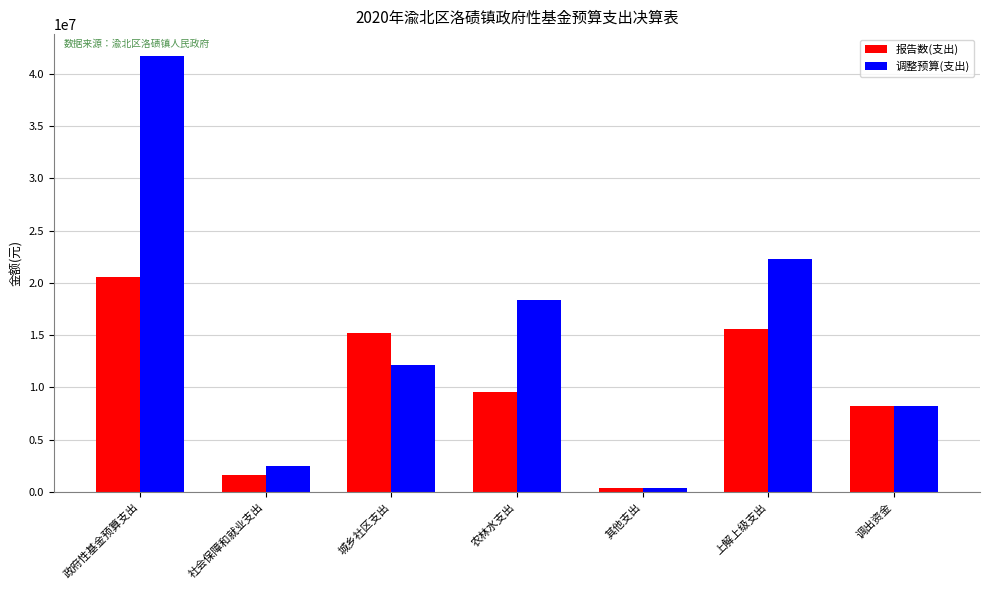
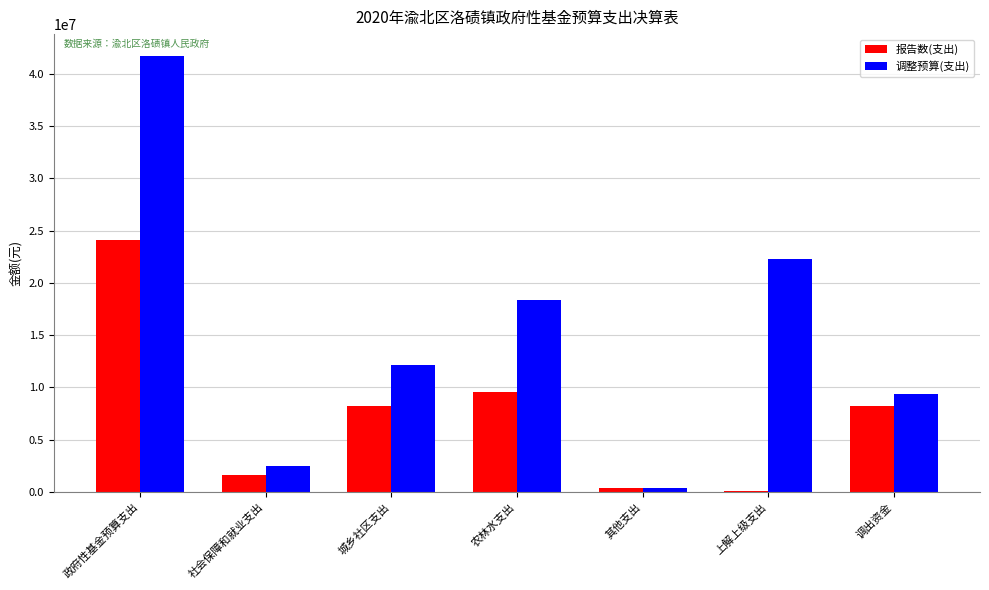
  {
    "报告数(支出)": {
-     "政府性基金预算支出": 20600000,
+     "政府性基金预算支出": 24100000,
      "社会保障和就业支出": 1600000,
-     "城乡社区支出": 15200000,
+     "城乡社区支出": 8200000,
      "农林水支出": 9600000,
      "其他支出": 400000,
-     "上解上级支出": 15500000,
+     "上解上级支出": 0,
      "调出资金": 8200000
    },
    "调整预算(支出)": {
      "政府性基金预算支出": 41700000,
      "社会保障和就业支出": 2400000,
      "城乡社区支出": 12100000,
      "农林水支出": 18300000,
      "其他支出": 400000,
      "上解上级支出": 22200000,
-     "调出资金": 8200000
+     "调出资金": 9300000
    }
  }
